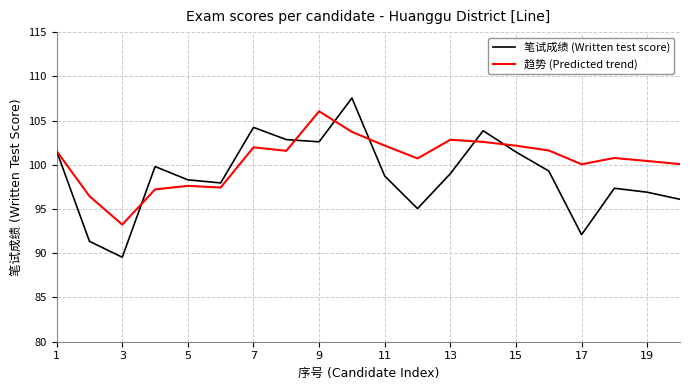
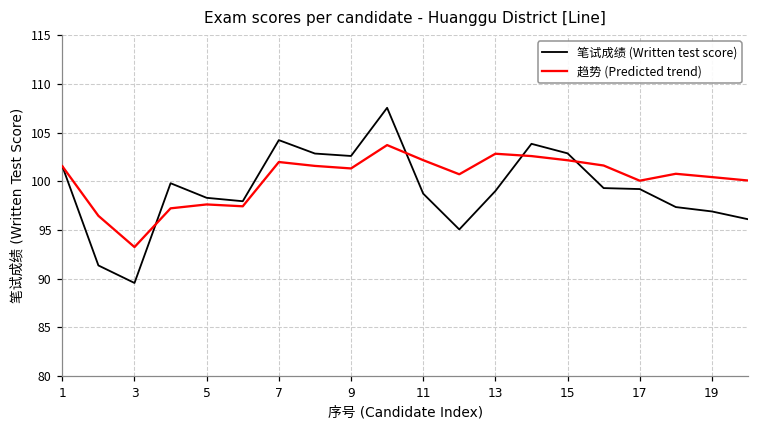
  {
    "笔试成绩 (Written test score)": {
      "3": 90,
      "5": 98,
      "7": 104,
      "9": 103,
      "11": 99,
      "13": 99,
-     "15": 101,
-     "17": 92,
+     "15": 103,
+     "17": 99,
      "19": 97
    },
    "趋势 (Predicted trend)": {
      "3": 93,
      "5": 98,
      "7": 102,
-     "9": 106,
+     "9": 101,
      "11": 102,
      "13": 103,
      "15": 102,
      "17": 100,
      "19": 100
    }
  }
